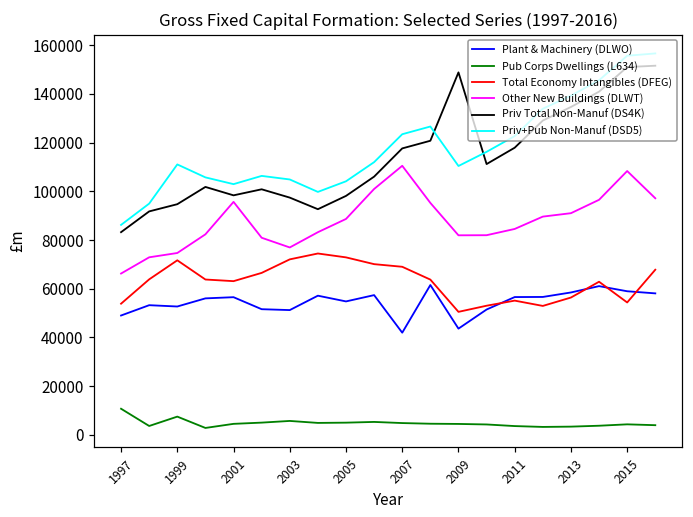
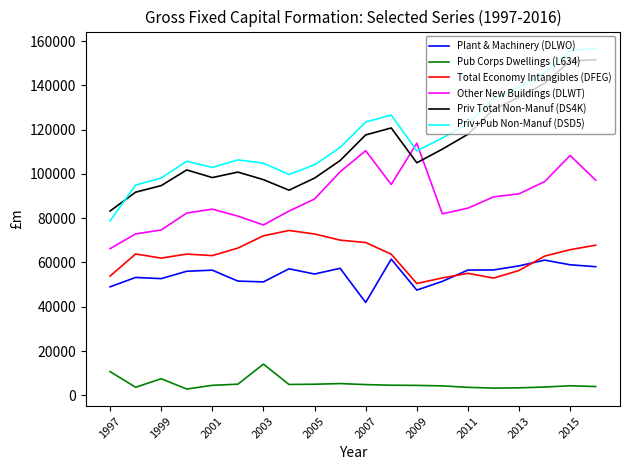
  {
    "Plant & Machinery (DLWO)": {
      "1997": 49000,
      "1999": 53000,
      "2001": 57000,
      "2003": 51000,
      "2005": 55000,
      "2007": 42000,
-     "2009": 44000,
+     "2009": 48000,
      "2011": 57000,
      "2013": 58000,
      "2015": 59000
    },
    "Pub Corps Dwellings (L634)": {
      "1997": 11000,
      "1999": 7000,
      "2001": 4000,
-     "2003": 6000,
+     "2003": 14000,
      "2005": 5000,
      "2007": 5000,
      "2009": 4000,
      "2011": 4000,
      "2013": 3000,
      "2015": 4000
    },
    "Total Economy Intangibles (DFEG)": {
      "1997": 54000,
-     "1999": 72000,
+     "1999": 62000,
      "2001": 63000,
      "2003": 72000,
      "2005": 73000,
      "2007": 69000,
      "2009": 51000,
      "2011": 55000,
      "2013": 56000,
-     "2015": 54000
+     "2015": 66000
    },
    "Other New Buildings (DLWT)": {
      "1997": 66000,
      "1999": 75000,
-     "2001": 96000,
+     "2001": 84000,
      "2003": 77000,
      "2005": 89000,
      "2007": 111000,
-     "2009": 82000,
+     "2009": 114000,
      "2011": 85000,
      "2013": 91000,
      "2015": 108000
    },
    "Priv Total Non-Manuf (DS4K)": {
      "1997": 83000,
      "1999": 95000,
      "2001": 98000,
      "2003": 97000,
      "2005": 98000,
      "2007": 118000,
-     "2009": 149000
+     "2009": 105000
    },
    "Priv+Pub Non-Manuf (DSD5)": {
-     "1997": 86000,
-     "1999": 111000,
+     "1997": 79000,
+     "1999": 98000,
      "2001": 103000,
      "2003": 105000,
      "2005": 104000,
      "2007": 123000,
      "2009": 110000
    }
  }
